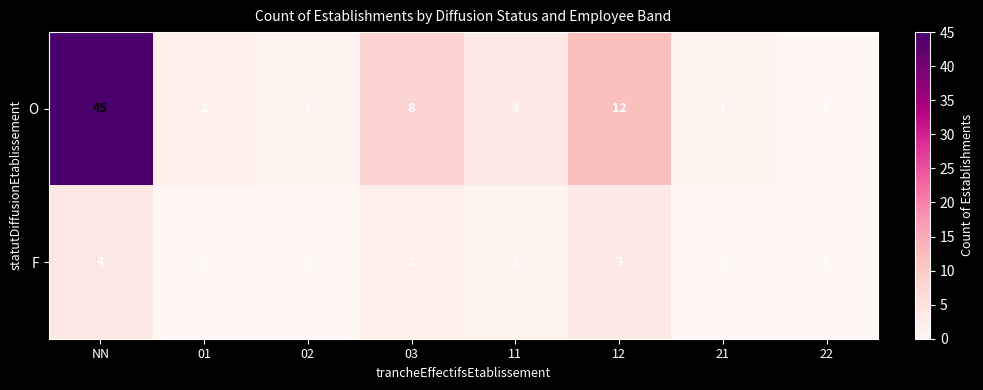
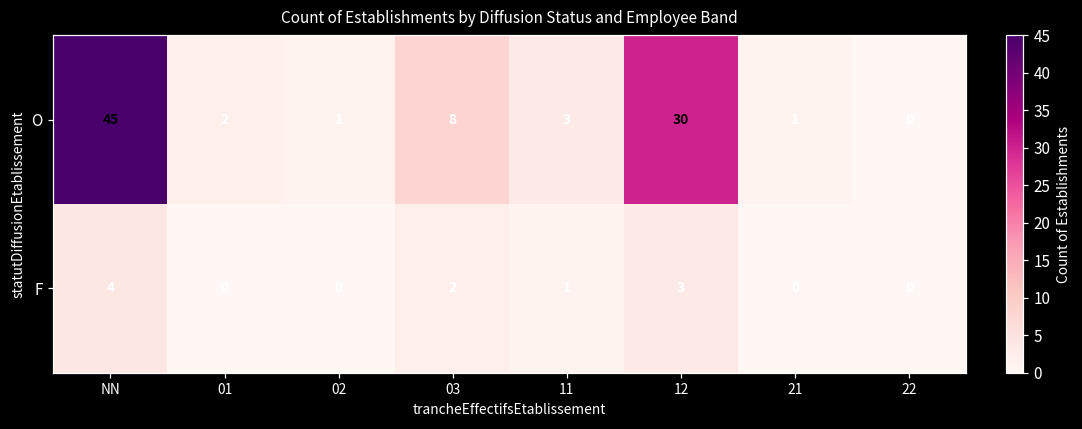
  {
    "O": {
      "NN": 45,
-     "12": 12
+     "12": 30
    }
  }
